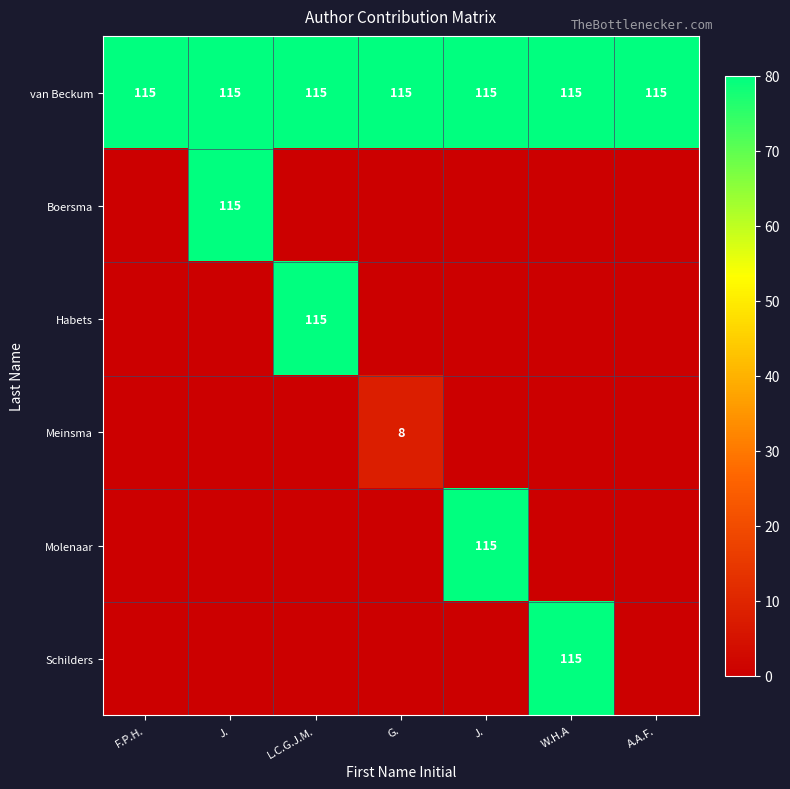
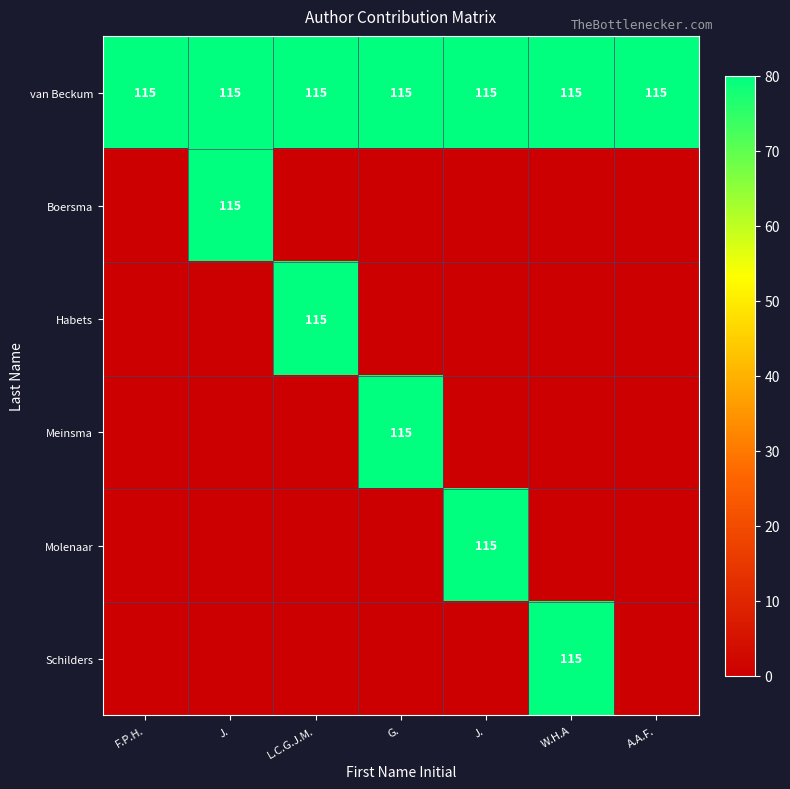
  {
    "van Beckum": {
      "F.P.H.": 115,
      "L.C.G.J.M.": 115,
      "G.": 115,
      "W.H.A": 115,
      "A.A.F.": 115
    },
    "Habets": {
      "L.C.G.J.M.": 115
    },
    "Meinsma": {
-     "G.": 8
+     "G.": 115
    },
    "Schilders": {
      "W.H.A": 115
    }
  }
